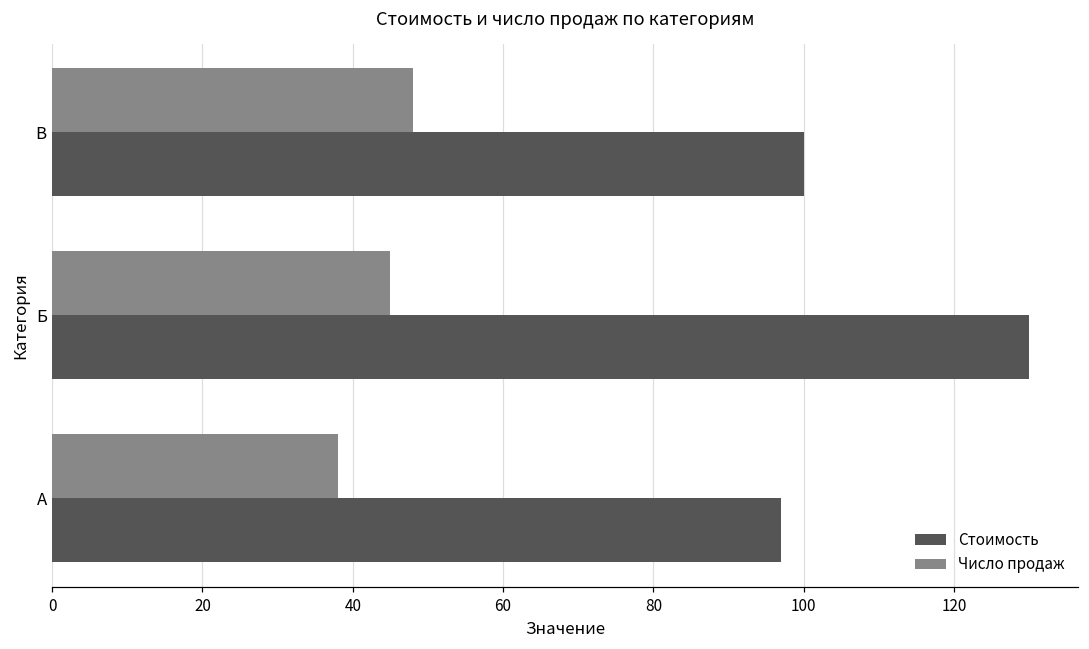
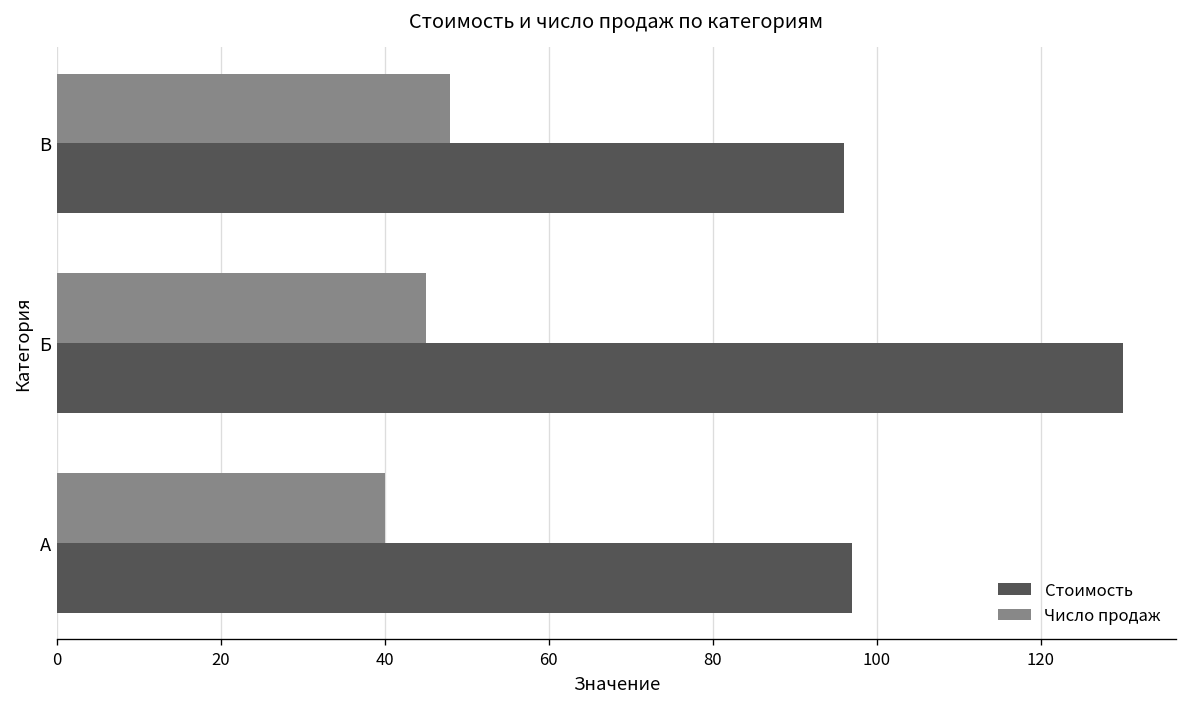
  {
    "Стоимость": {
-     "В": 100,
+     "В": 96,
      "Б": 130,
      "А": 97
    },
    "Число продаж": {
      "В": 48,
      "Б": 45,
-     "А": 38
+     "А": 40
    }
  }
